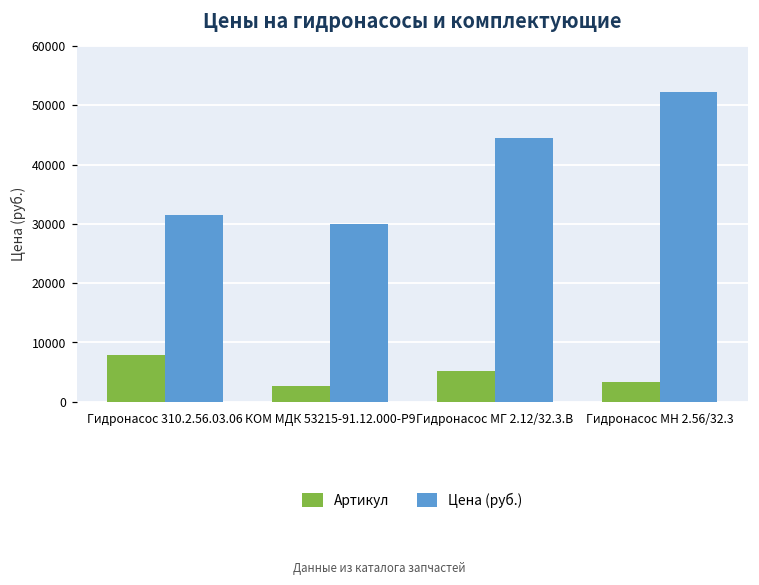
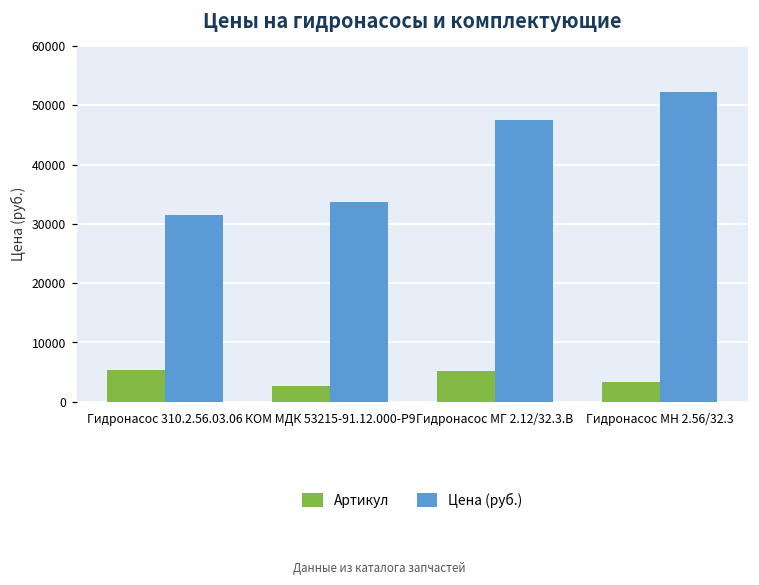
  {
    "Артикул": {
-     "Гидронасос 310.2.56.03.06": 8000,
+     "Гидронасос 310.2.56.03.06": 5000,
      "КОМ МДК 53215-91.12.000-Р9": 3000,
      "Гидронасос МГ 2.12/32.3.В": 5000,
      "Гидронасос МН 2.56/32.3": 3000
    },
    "Цена (руб.)": {
      "Гидронасос 310.2.56.03.06": 31000,
-     "КОМ МДК 53215-91.12.000-Р9": 30000,
-     "Гидронасос МГ 2.12/32.3.В": 44000,
+     "КОМ МДК 53215-91.12.000-Р9": 34000,
+     "Гидронасос МГ 2.12/32.3.В": 48000,
      "Гидронасос МН 2.56/32.3": 52000
    }
  }
